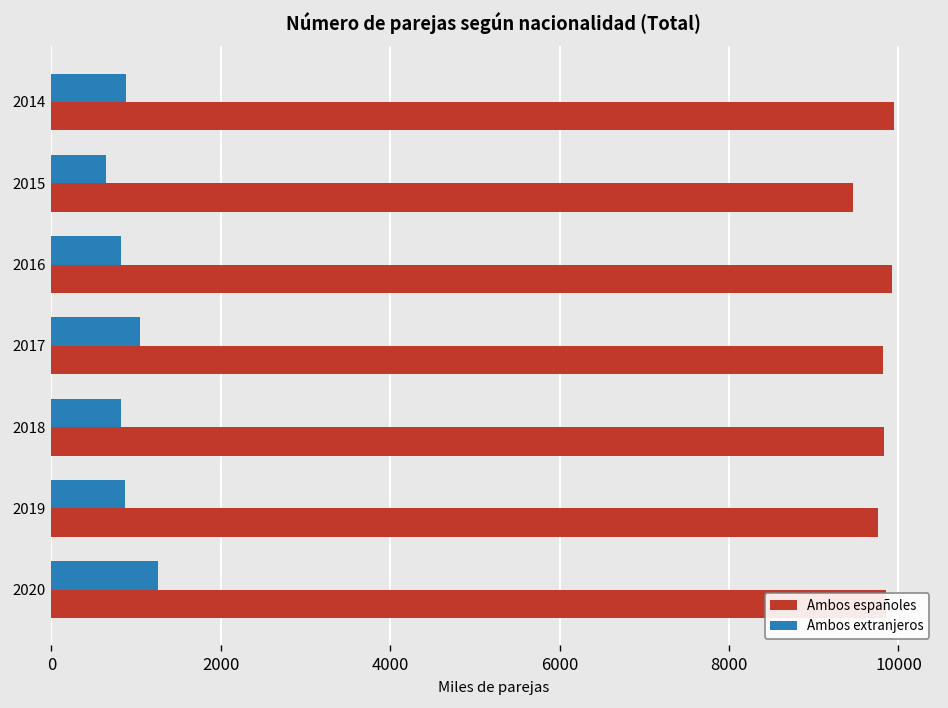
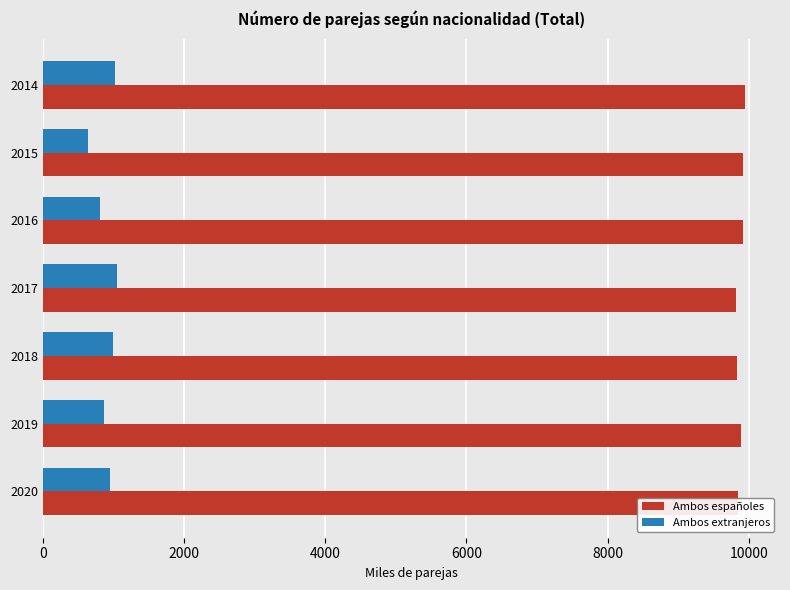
  {
    "Ambos españoles": {
      "2014": 9900,
-     "2015": 9500,
+     "2015": 9900,
      "2016": 9900,
      "2017": 9800,
      "2018": 9800,
-     "2019": 9800
+     "2019": 9900
    },
    "Ambos extranjeros": {
-     "2014": 900,
+     "2014": 1000,
      "2015": 600,
      "2016": 800,
      "2017": 1000,
-     "2018": 800,
+     "2018": 1000,
      "2019": 900,
-     "2020": 1300
+     "2020": 900
    }
  }
